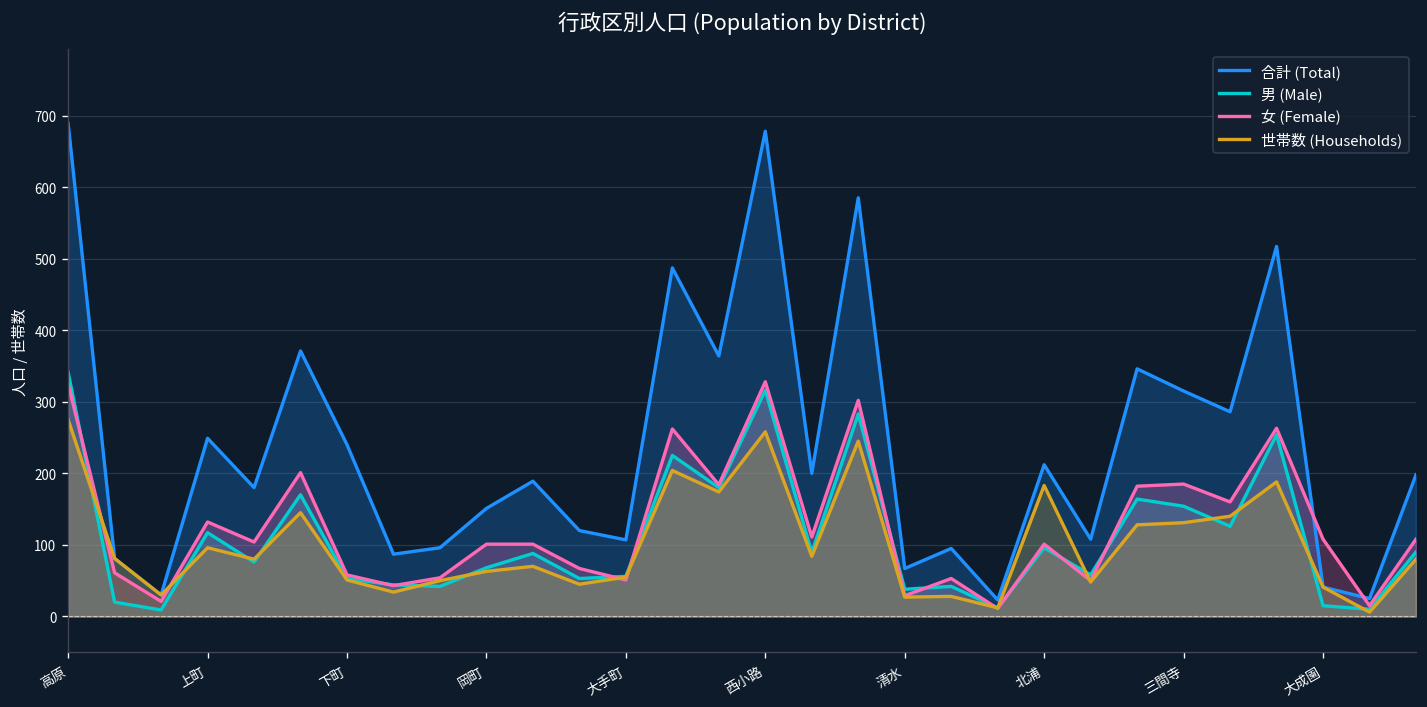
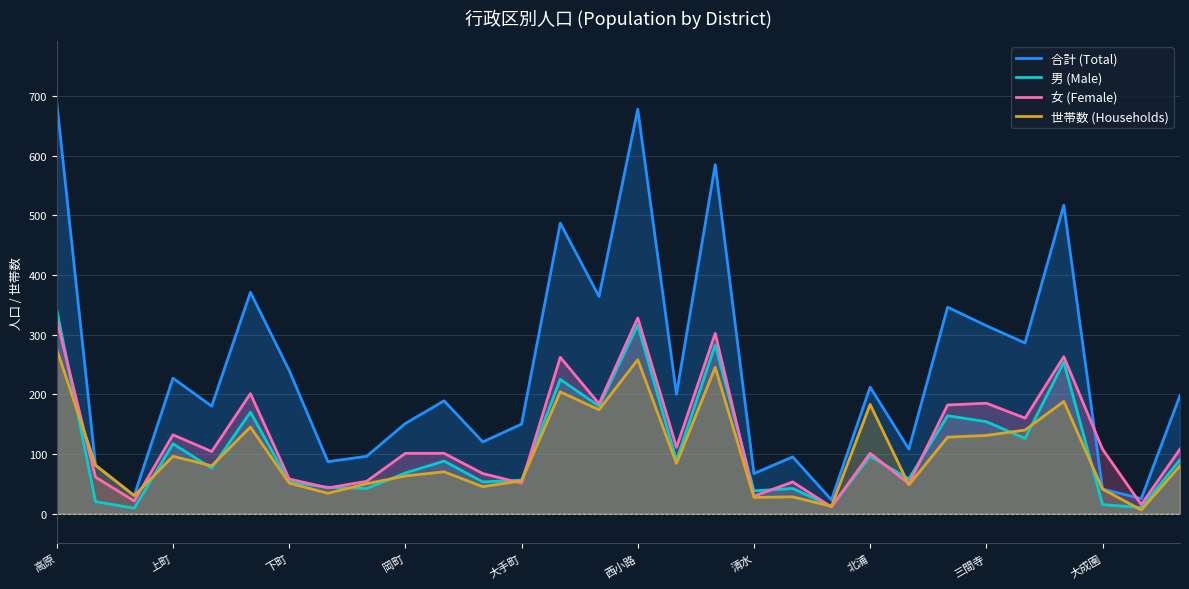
  {
    "合計 (Total)": {
      "高原": 690,
-     "上町": 250,
+     "上町": 230,
      "下町": 240,
      "岡町": 150,
-     "大手町": 110,
+     "大手町": 150,
      "西小路": 680,
      "清水": 70,
      "北浦": 210,
      "三間寺": 320
    },
    "男 (Male)": {
      "高原": 340,
      "上町": 120,
      "岡町": 70,
      "西小路": 320,
      "清水": 40,
      "北浦": 100,
      "三間寺": 150,
      "大成園": 20
    },
    "女 (Female)": {
      "高原": 330,
      "上町": 130,
      "下町": 60,
      "岡町": 100,
      "西小路": 330,
      "北浦": 100,
      "三間寺": 190,
      "大成園": 110
    },
    "世帯数 (Households)": {
      "高原": 280,
      "上町": 100,
      "岡町": 60,
      "西小路": 260,
      "北浦": 180,
      "三間寺": 130
    }
  }
